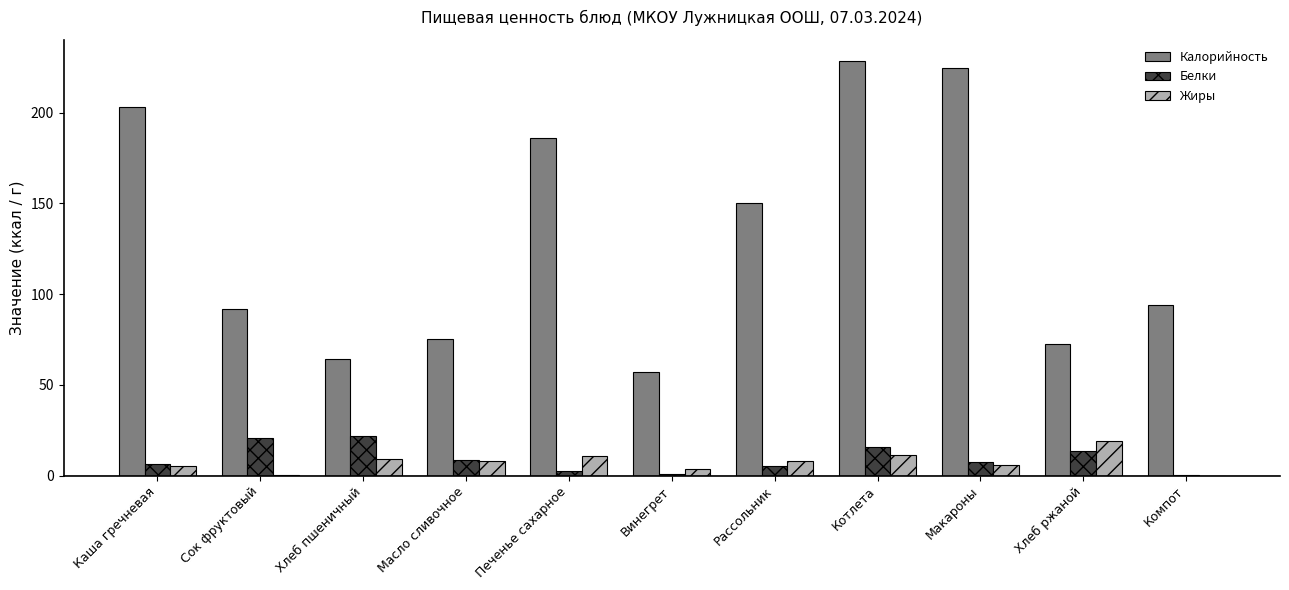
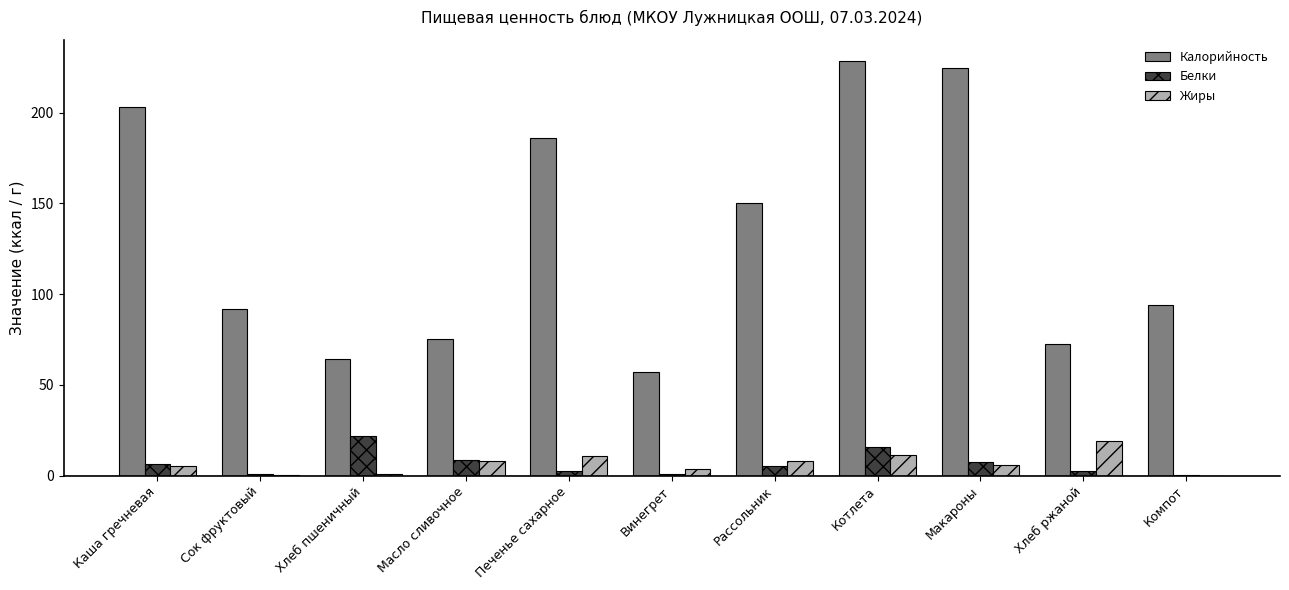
  {
    "Калорийность": {
      "Каша гречневая": 203,
      "Сок фруктовый": 92,
      "Хлеб пшеничный": 64,
      "Масло сливочное": 75,
      "Печенье сахарное": 186,
      "Винегрет": 57,
      "Рассольник": 150,
      "Котлета": 229,
      "Макароны": 225,
      "Хлеб ржаной": 72,
      "Компот": 94
    },
    "Белки": {
      "Каша гречневая": 6,
-     "Сок фруктовый": 21,
+     "Сок фруктовый": 1,
      "Хлеб пшеничный": 22,
      "Масло сливочное": 9,
      "Печенье сахарное": 2,
      "Рассольник": 5,
      "Котлета": 16,
      "Макароны": 7,
-     "Хлеб ржаной": 14
+     "Хлеб ржаной": 3
    },
    "Жиры": {
      "Каша гречневая": 5,
-     "Хлеб пшеничный": 9,
+     "Хлеб пшеничный": 1,
      "Масло сливочное": 8,
      "Печенье сахарное": 11,
      "Винегрет": 4,
      "Рассольник": 8,
      "Котлета": 12,
      "Макароны": 6,
      "Хлеб ржаной": 19,
      "Компот": 0
    }
  }
